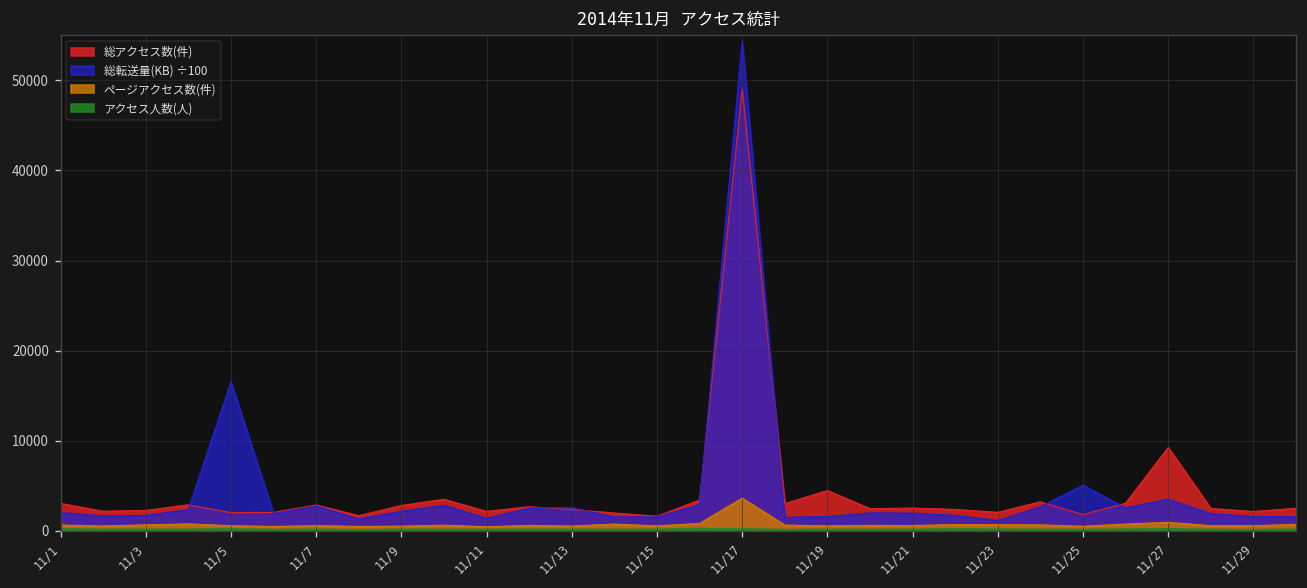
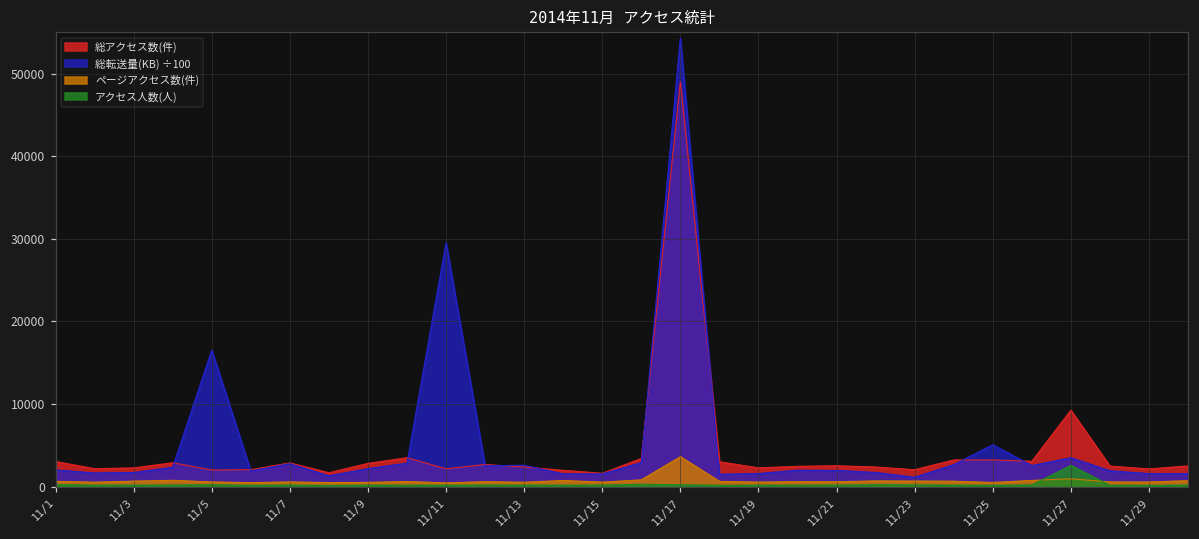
  {
    "総アクセス数(件)": {
      "11/1": 3000,
      "11/3": 2000,
      "11/5": 2000,
      "11/9": 3000,
      "11/11": 2000,
      "11/17": 49000,
-     "11/19": 4000,
+     "11/19": 2000,
      "11/21": 3000,
      "11/23": 2000,
-     "11/25": 2000,
+     "11/25": 3000,
      "11/27": 9000,
      "11/29": 2000
    },
    "総転送量(KB) ÷100": {
      "11/1": 2000,
      "11/3": 2000,
      "11/5": 17000,
      "11/9": 2000,
-     "11/11": 1000,
+     "11/11": 30000,
      "11/17": 54000,
      "11/19": 2000,
      "11/21": 2000,
      "11/23": 1000,
      "11/25": 5000,
      "11/27": 4000,
      "11/29": 2000
    },
    "ページアクセス数(件)": {
      "11/1": 1000,
      "11/3": 1000,
      "11/7": 1000,
      "11/13": 1000,
      "11/15": 1000,
      "11/17": 4000,
      "11/19": 1000,
      "11/21": 1000,
      "11/23": 1000,
      "11/27": 1000,
      "11/29": 1000
    },
    "アクセス人数(人)": {
      "11/1": 0,
      "11/3": 0,
      "11/7": 0,
      "11/13": 0,
      "11/15": 0,
      "11/17": 0,
      "11/19": 0,
      "11/21": 0,
      "11/23": 0,
-     "11/27": 0,
+     "11/27": 3000,
      "11/29": 0
    }
  }
